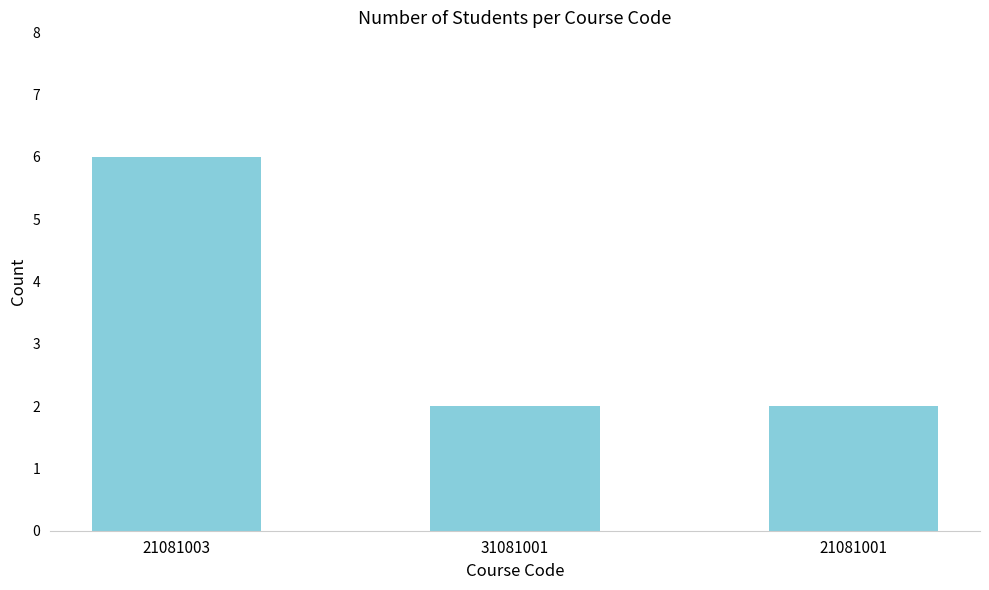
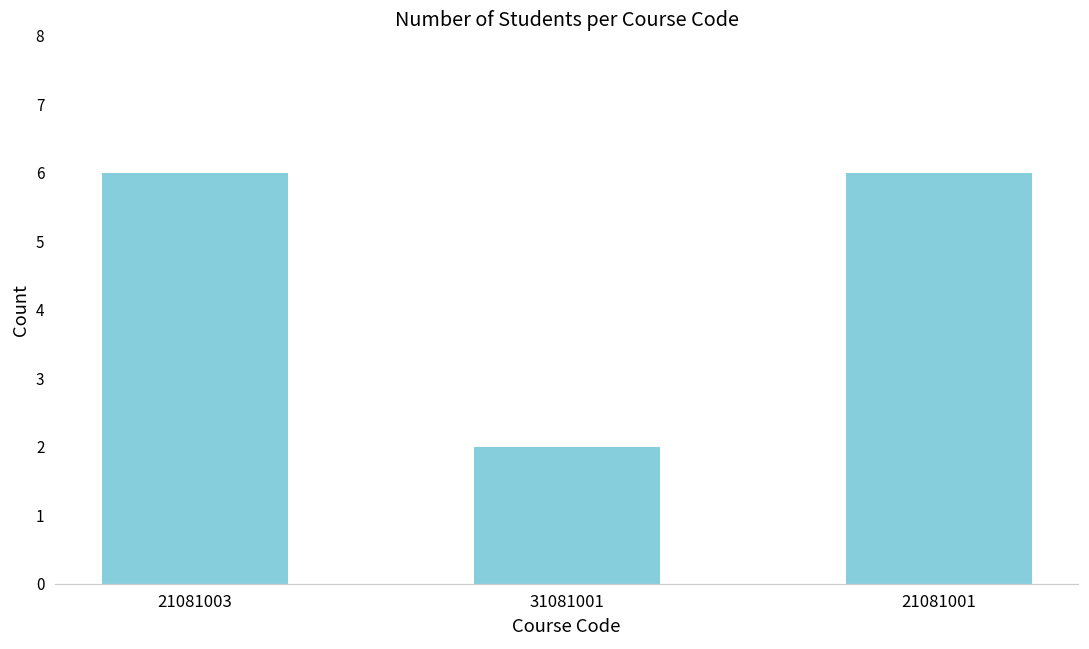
  {
    "21081003": 6,
    "31081001": 2,
-   "21081001": 2
+   "21081001": 6
  }
